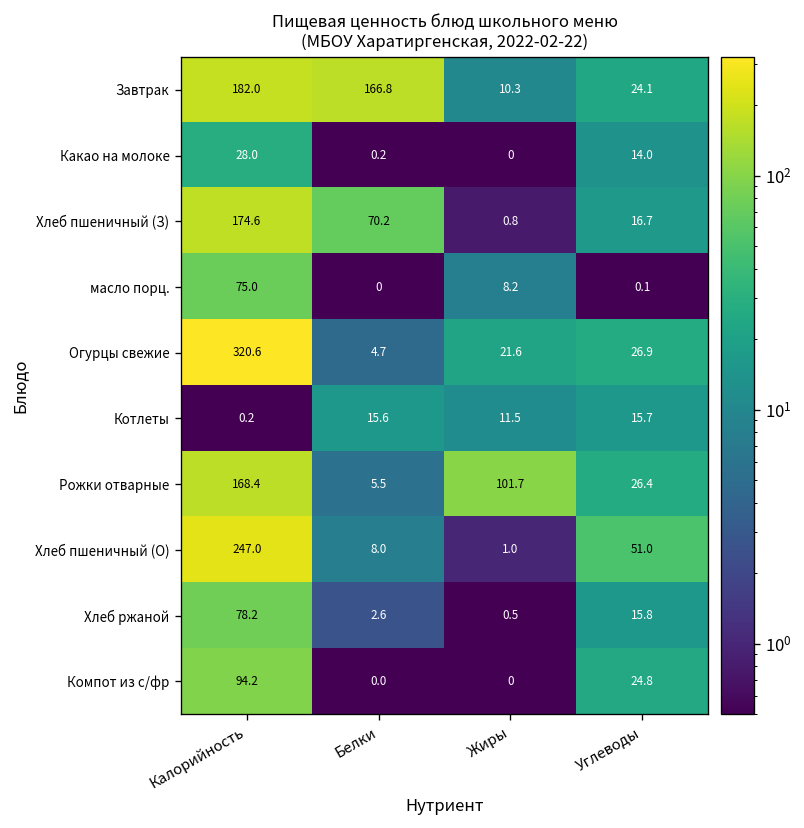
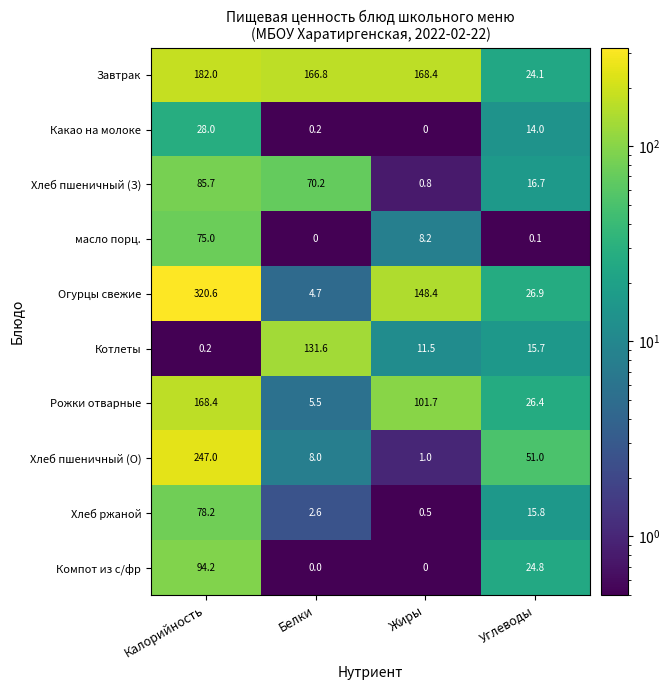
  {
    "Завтрак": {
      "Калорийность": 182.0,
      "Белки": 166.8,
-     "Жиры": 10.3,
+     "Жиры": 168.4,
      "Углеводы": 24.1
    },
    "Какао на молоке": {
      "Калорийность": 28.0,
      "Белки": 0.2,
      "Жиры": 0,
      "Углеводы": 14.0
    },
    "Хлеб пшеничный (З)": {
-     "Калорийность": 174.6,
+     "Калорийность": 85.7,
      "Белки": 70.2,
      "Жиры": 0.8,
      "Углеводы": 16.7
    },
    "масло порц.": {
      "Калорийность": 75.0,
      "Белки": 0,
      "Жиры": 8.2,
      "Углеводы": 0.1
    },
    "Огурцы свежие": {
      "Калорийность": 320.6,
      "Белки": 4.7,
-     "Жиры": 21.6,
+     "Жиры": 148.4,
      "Углеводы": 26.9
    },
    "Котлеты": {
      "Калорийность": 0.2,
-     "Белки": 15.6,
+     "Белки": 131.6,
      "Жиры": 11.5,
      "Углеводы": 15.7
    },
    "Рожки отварные": {
      "Калорийность": 168.4,
      "Белки": 5.5,
      "Жиры": 101.7,
      "Углеводы": 26.4
    },
    "Хлеб пшеничный (О)": {
      "Калорийность": 247.0,
      "Белки": 8.0,
      "Жиры": 1.0,
      "Углеводы": 51.0
    },
    "Хлеб ржаной": {
      "Калорийность": 78.2,
      "Белки": 2.6,
      "Жиры": 0.5,
      "Углеводы": 15.8
    },
    "Компот из с/фр": {
      "Калорийность": 94.2,
      "Белки": 0.0,
      "Жиры": 0,
      "Углеводы": 24.8
    }
  }
